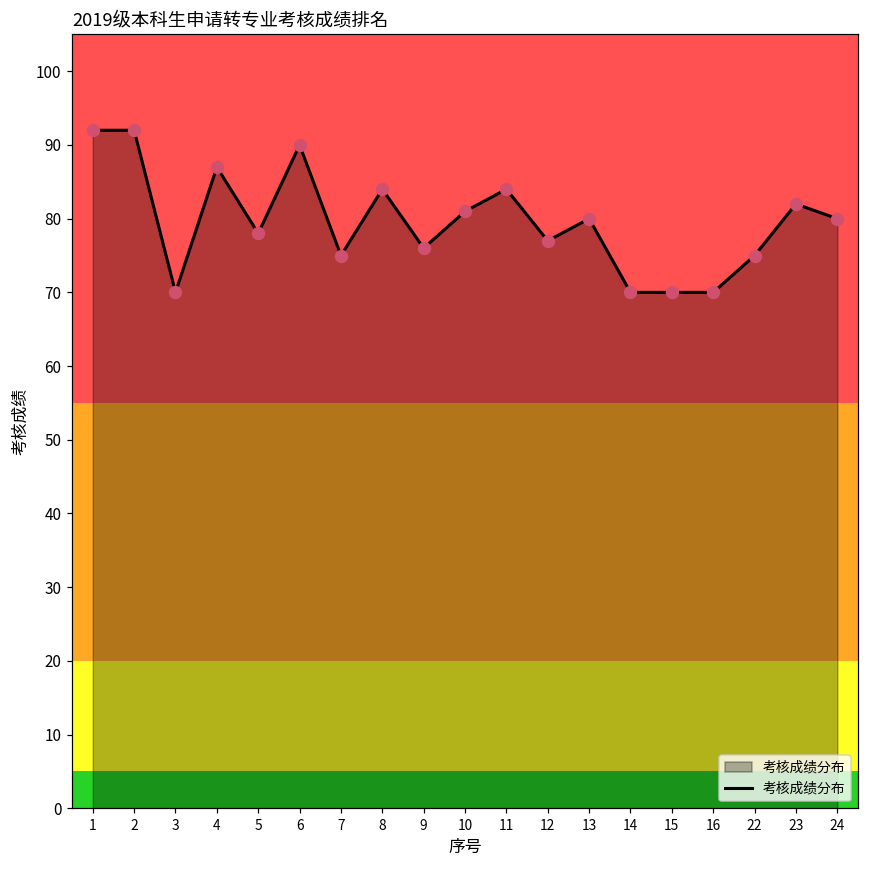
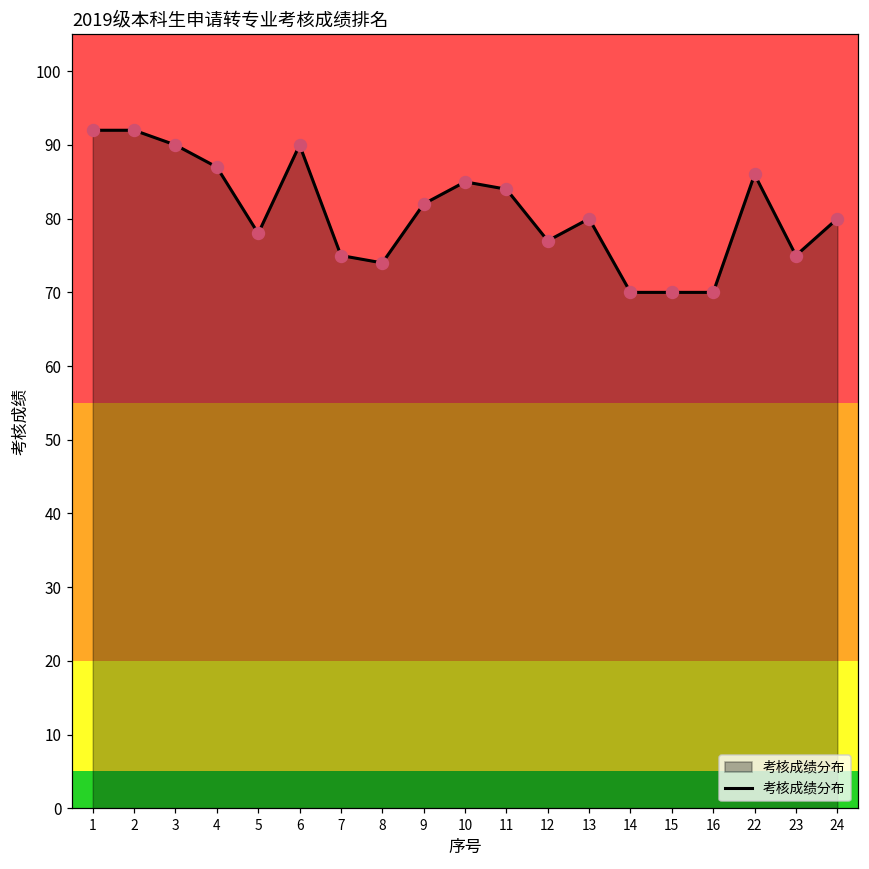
  {
    "1": 92,
    "2": 92,
-   "3": 70,
+   "3": 90,
    "4": 87,
    "5": 78,
    "6": 90,
    "7": 75,
-   "8": 84,
-   "9": 76,
-   "10": 81,
+   "8": 74,
+   "9": 82,
+   "10": 85,
    "11": 84,
    "12": 77,
    "13": 80,
    "14": 70,
    "15": 70,
    "16": 70,
-   "22": 75,
-   "23": 82,
+   "22": 86,
+   "23": 75,
    "24": 80
  }
